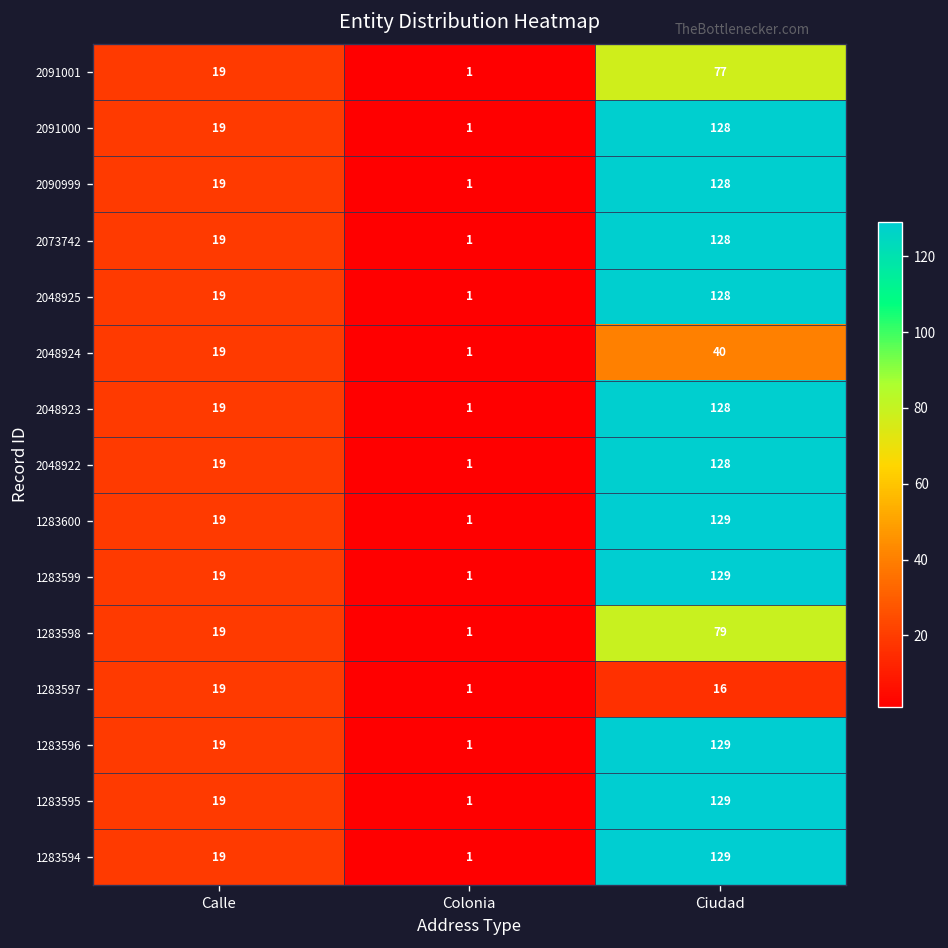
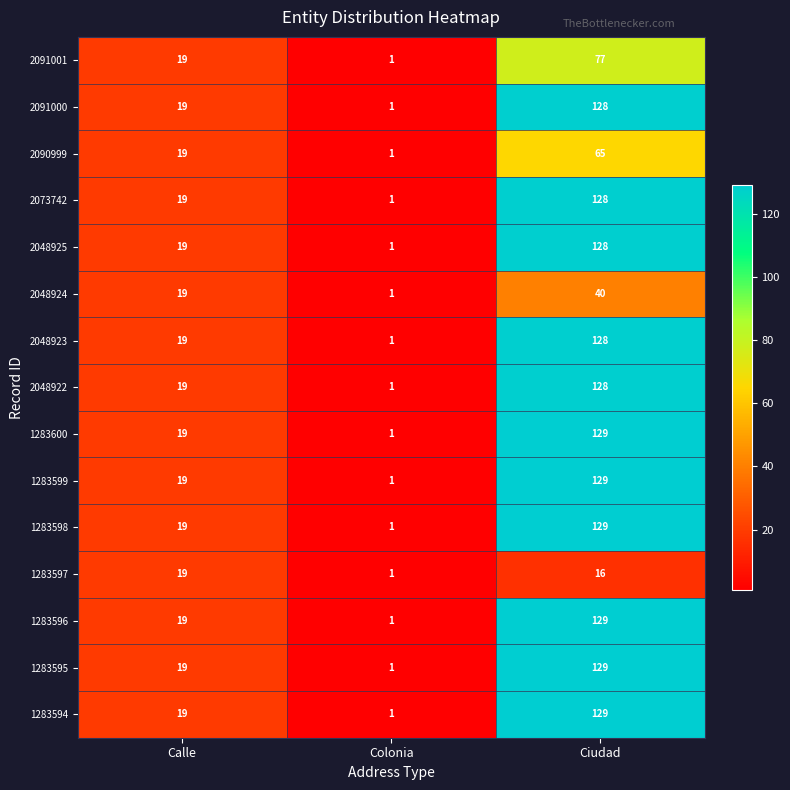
  {
    "2091001": {
      "Calle": 19,
      "Colonia": 1,
      "Ciudad": 77
    },
    "2091000": {
      "Calle": 19,
      "Colonia": 1,
      "Ciudad": 128
    },
    "2090999": {
      "Calle": 19,
      "Colonia": 1,
-     "Ciudad": 128
+     "Ciudad": 65
    },
    "2073742": {
      "Calle": 19,
      "Colonia": 1,
      "Ciudad": 128
    },
    "2048925": {
      "Calle": 19,
      "Colonia": 1,
      "Ciudad": 128
    },
    "2048924": {
      "Calle": 19,
      "Colonia": 1,
      "Ciudad": 40
    },
    "2048923": {
      "Calle": 19,
      "Colonia": 1,
      "Ciudad": 128
    },
    "2048922": {
      "Calle": 19,
      "Colonia": 1,
      "Ciudad": 128
    },
    "1283600": {
      "Calle": 19,
      "Colonia": 1,
      "Ciudad": 129
    },
    "1283599": {
      "Calle": 19,
      "Colonia": 1,
      "Ciudad": 129
    },
    "1283598": {
      "Calle": 19,
      "Colonia": 1,
-     "Ciudad": 79
+     "Ciudad": 129
    },
    "1283597": {
      "Calle": 19,
      "Colonia": 1,
      "Ciudad": 16
    },
    "1283596": {
      "Calle": 19,
      "Colonia": 1,
      "Ciudad": 129
    },
    "1283595": {
      "Calle": 19,
      "Colonia": 1,
      "Ciudad": 129
    },
    "1283594": {
      "Calle": 19,
      "Colonia": 1,
      "Ciudad": 129
    }
  }
